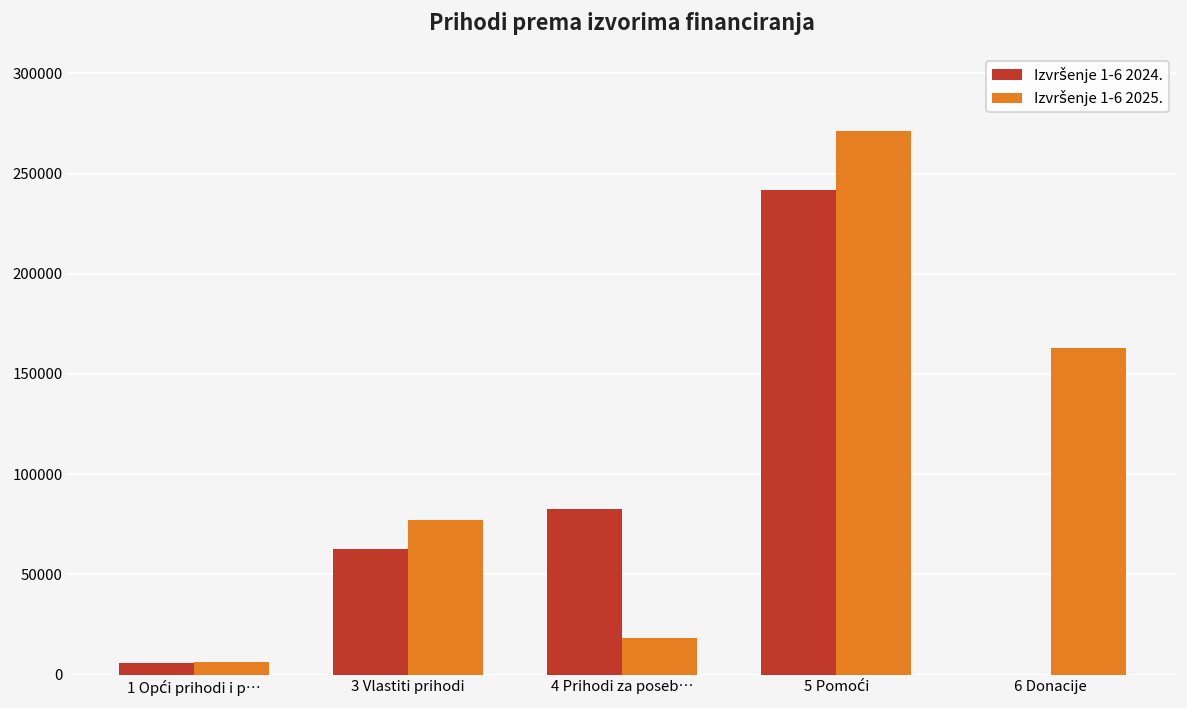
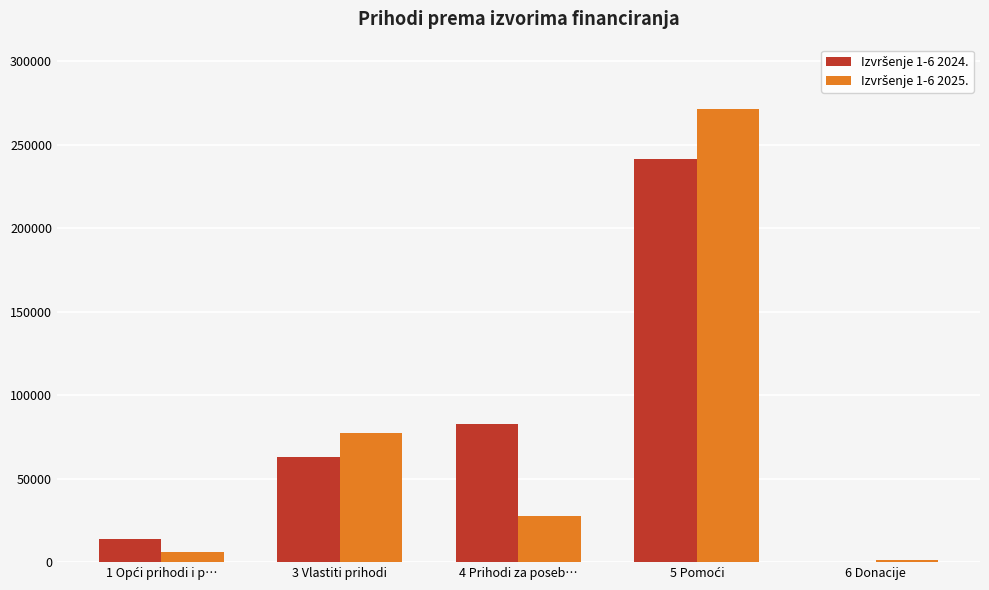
  {
    "Izvršenje 1-6 2024.": {
-     "1 Opći prihodi i p…": 6000,
+     "1 Opći prihodi i p…": 14000,
      "3 Vlastiti prihodi": 63000,
      "4 Prihodi za poseb…": 83000,
      "5 Pomoći": 242000,
      "6 Donacije": 0
    },
    "Izvršenje 1-6 2025.": {
      "1 Opći prihodi i p…": 6000,
      "3 Vlastiti prihodi": 77000,
-     "4 Prihodi za poseb…": 18000,
+     "4 Prihodi za poseb…": 28000,
      "5 Pomoći": 271000,
-     "6 Donacije": 163000
+     "6 Donacije": 1000
    }
  }
